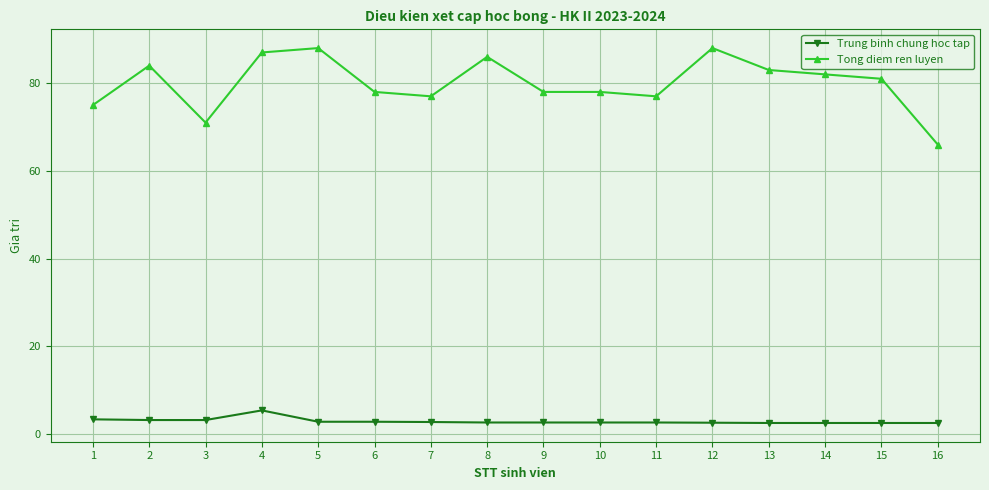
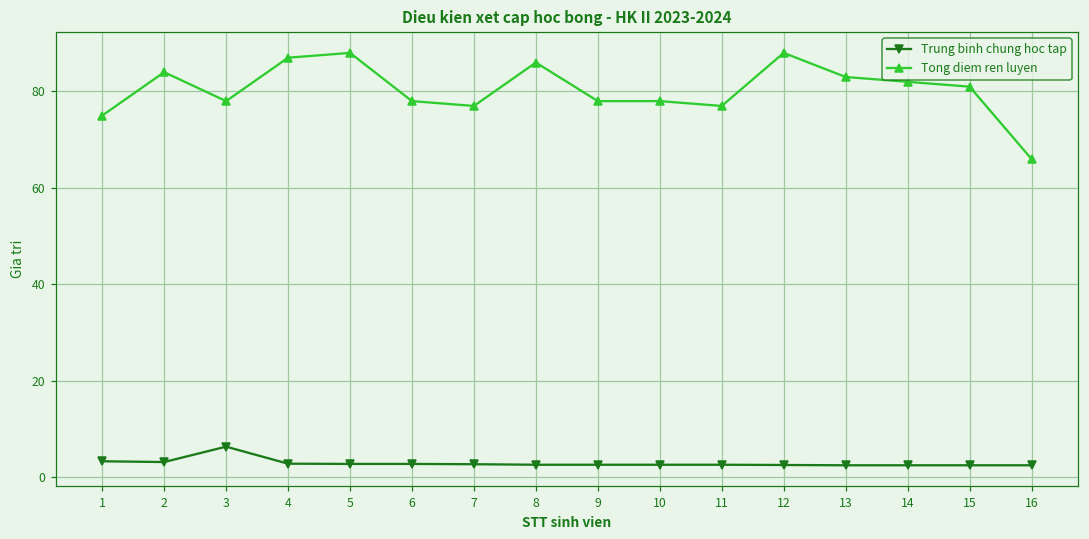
  {
    "Trung binh chung hoc tap": {
      "1": 3,
      "2": 3,
-     "3": 3,
-     "4": 5,
+     "3": 6,
+     "4": 3,
      "5": 3,
      "6": 3,
      "7": 3,
      "8": 3,
      "9": 3,
      "10": 3,
      "11": 3,
      "12": 3,
      "13": 3,
      "14": 3,
      "15": 3,
      "16": 3
    },
    "Tong diem ren luyen": {
      "1": 75,
      "2": 84,
-     "3": 71,
+     "3": 78,
      "4": 87,
      "5": 88,
      "6": 78,
      "7": 77,
      "8": 86,
      "9": 78,
      "10": 78,
      "11": 77,
      "12": 88,
      "13": 83,
      "14": 82,
      "15": 81,
      "16": 66
    }
  }
